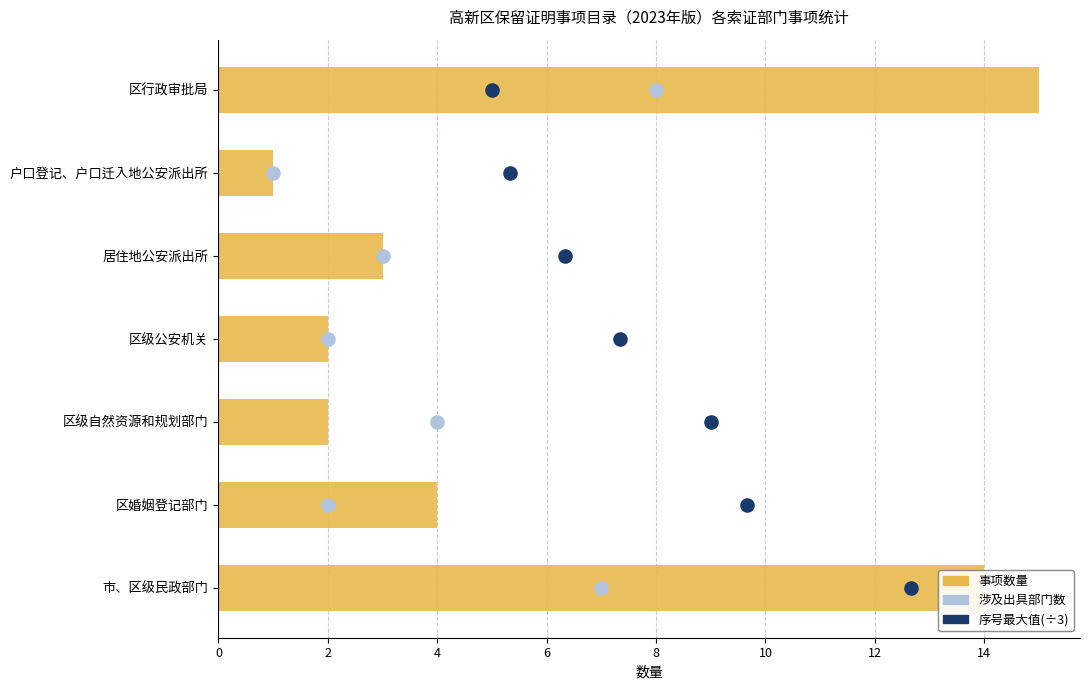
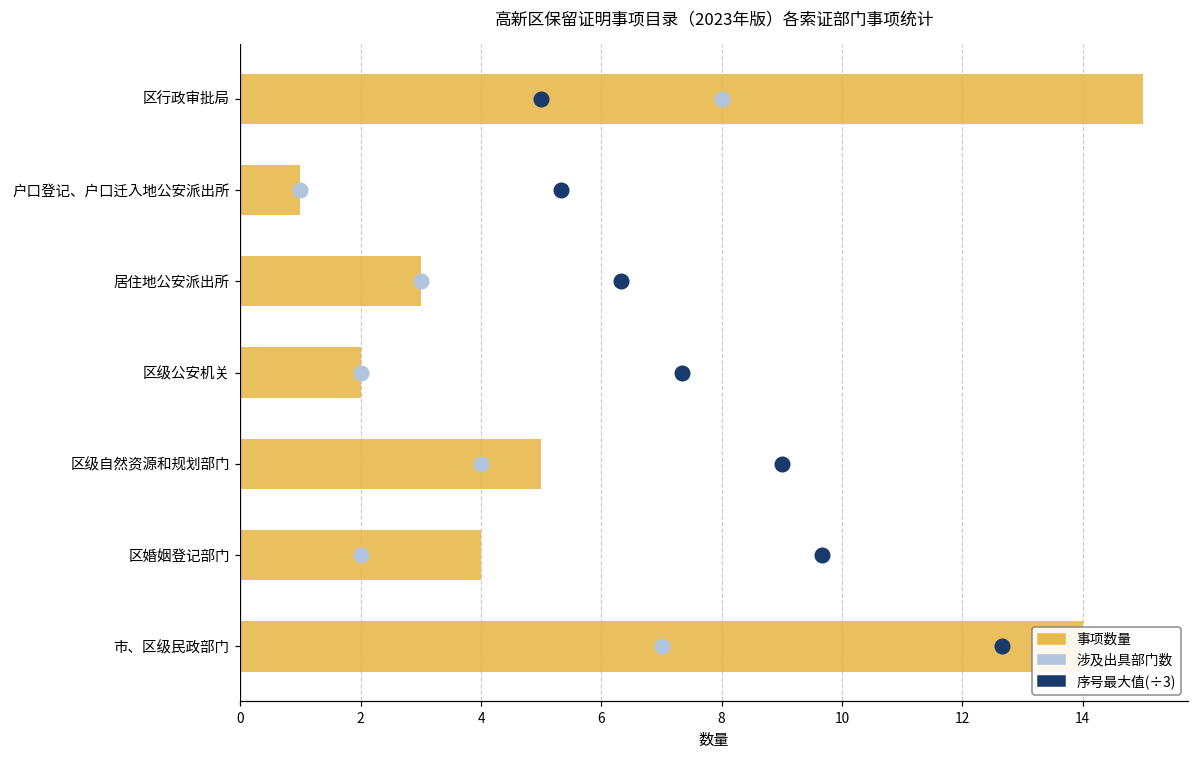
  {
    "事项数量": {
      "区行政审批局": 15,
      "户口登记、户口迁入地公安派出所": 1,
      "居住地公安派出所": 3,
      "区级公安机关": 2,
-     "区级自然资源和规划部门": 2,
+     "区级自然资源和规划部门": 5,
      "区婚姻登记部门": 4
    }
  }
